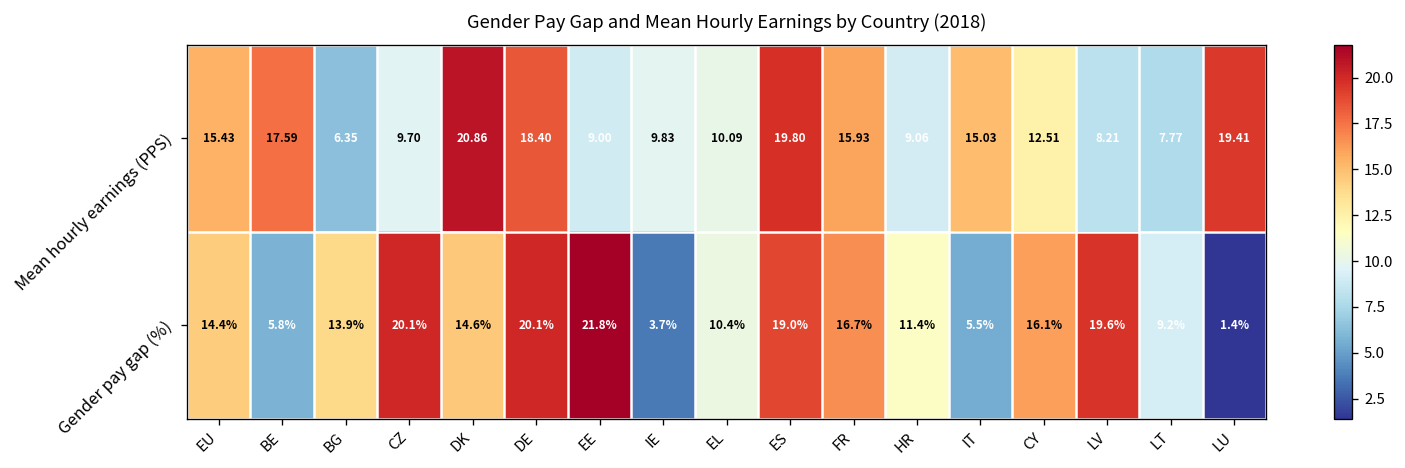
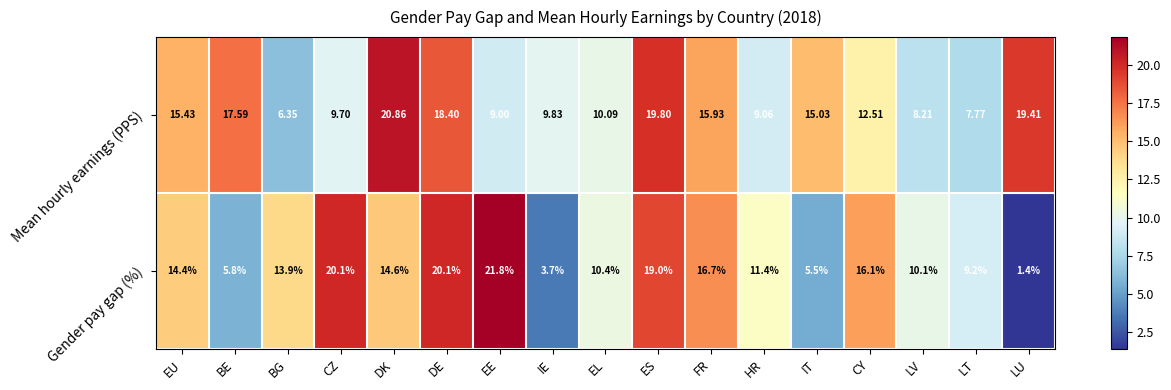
  {
    "Mean hourly earnings (PPS)": {
      "EU": "15.43",
      "BE": "17.59",
      "BG": "6.35",
      "CZ": "9.70",
      "DK": "20.86",
      "DE": "18.40",
      "IE": "9.83",
      "EL": "10.09",
      "ES": "19.80",
      "FR": "15.93",
      "IT": "15.03",
      "CY": "12.51",
      "LV": "8.21",
      "LT": "7.77",
      "LU": "19.41"
    },
    "Gender pay gap (%)": {
      "EU": "14.4%",
      "BE": "5.8%",
      "BG": "13.9%",
      "CZ": "20.1%",
      "DK": "14.6%",
      "DE": "20.1%",
      "EE": "21.8%",
      "IE": "3.7%",
      "EL": "10.4%",
      "ES": "19.0%",
      "FR": "16.7%",
      "HR": "11.4%",
      "IT": "5.5%",
      "CY": "16.1%",
-     "LV": "19.6%",
+     "LV": "10.1%",
      "LU": "1.4%"
    }
  }
